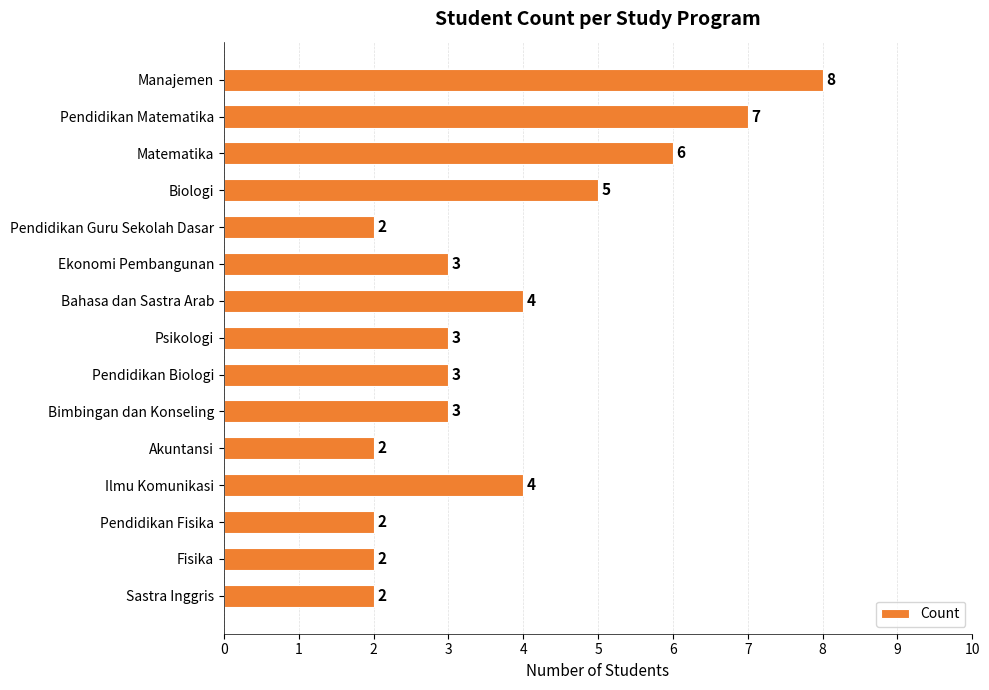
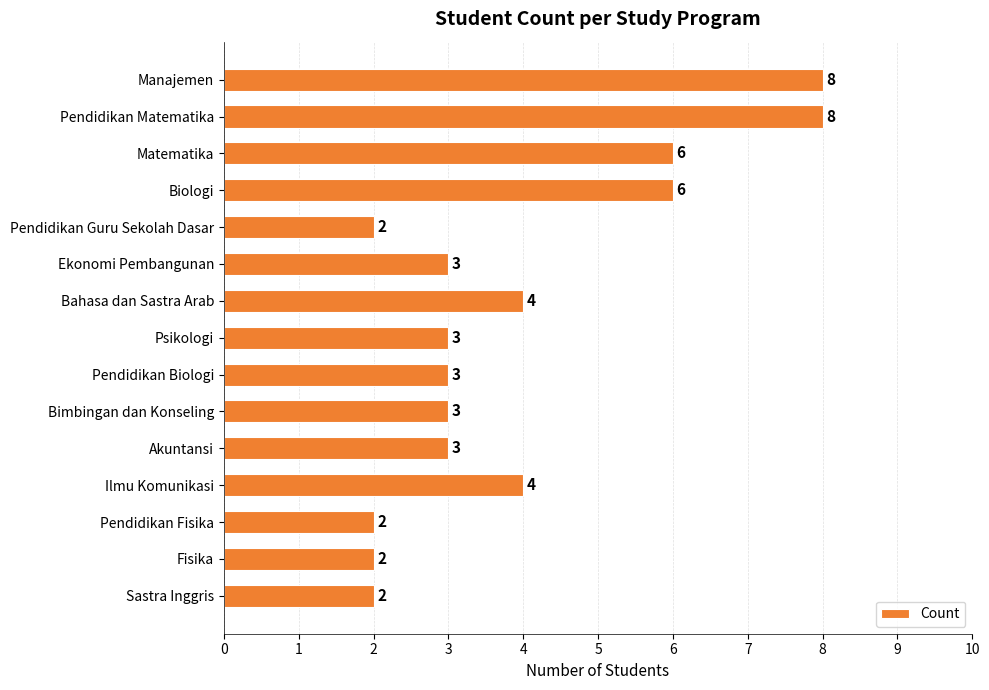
  {
    "Manajemen": 8,
-   "Pendidikan Matematika": 7,
+   "Pendidikan Matematika": 8,
    "Matematika": 6,
-   "Biologi": 5,
+   "Biologi": 6,
    "Pendidikan Guru Sekolah Dasar": 2,
    "Ekonomi Pembangunan": 3,
    "Bahasa dan Sastra Arab": 4,
    "Psikologi": 3,
    "Pendidikan Biologi": 3,
    "Bimbingan dan Konseling": 3,
-   "Akuntansi": 2,
+   "Akuntansi": 3,
    "Ilmu Komunikasi": 4,
    "Pendidikan Fisika": 2,
    "Fisika": 2,
    "Sastra Inggris": 2
  }
